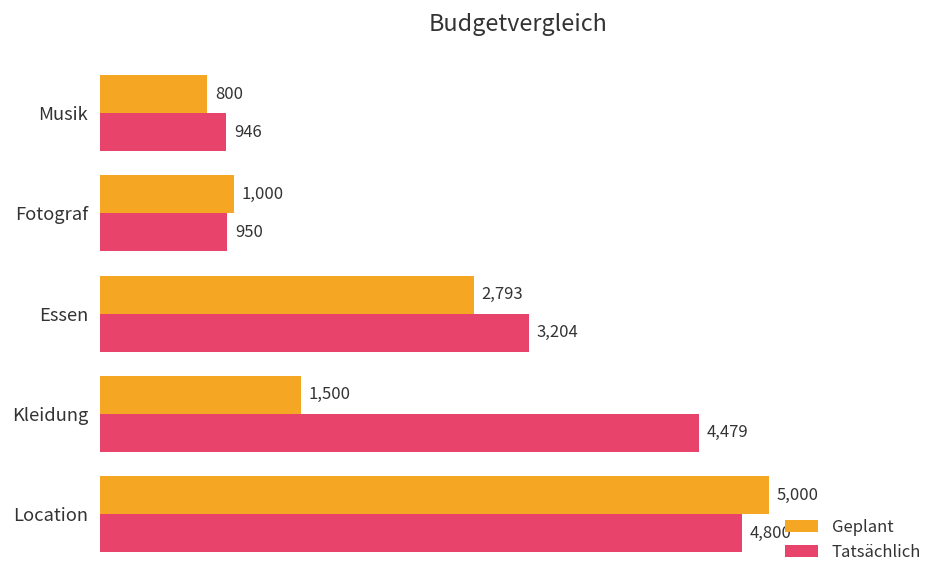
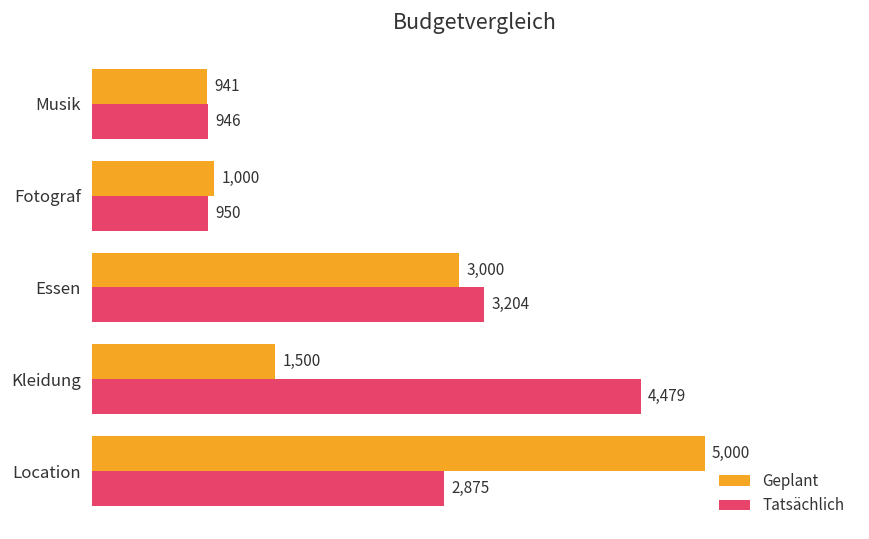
  {
    "Geplant": {
-     "Musik": "800",
+     "Musik": "941",
      "Fotograf": "1,000",
-     "Essen": "2,793",
+     "Essen": "3,000",
      "Kleidung": "1,500",
      "Location": "5,000"
    },
    "Tatsächlich": {
      "Musik": "946",
      "Fotograf": "950",
      "Essen": "3,204",
      "Kleidung": "4,479",
-     "Location": "4,800"
+     "Location": "2,875"
    }
  }
